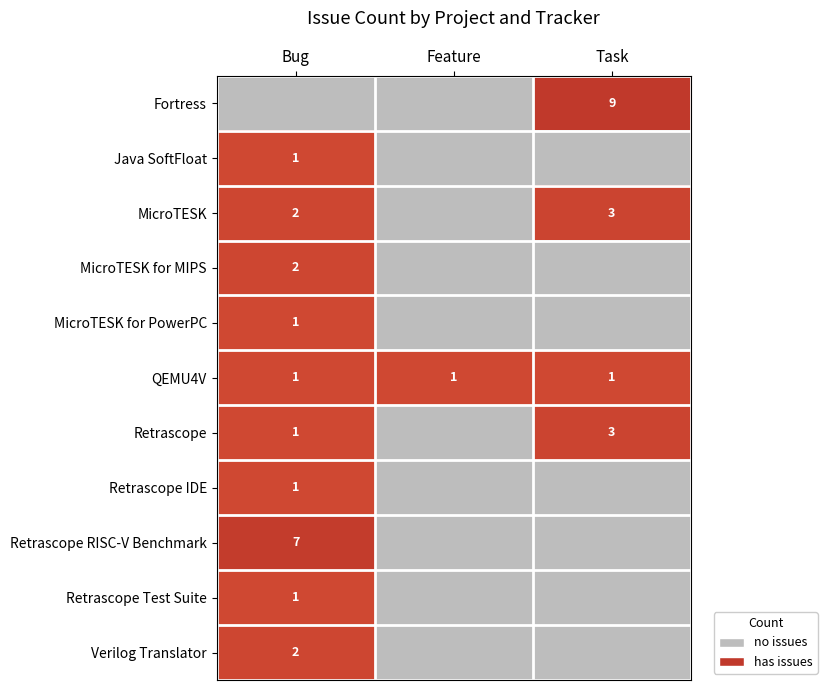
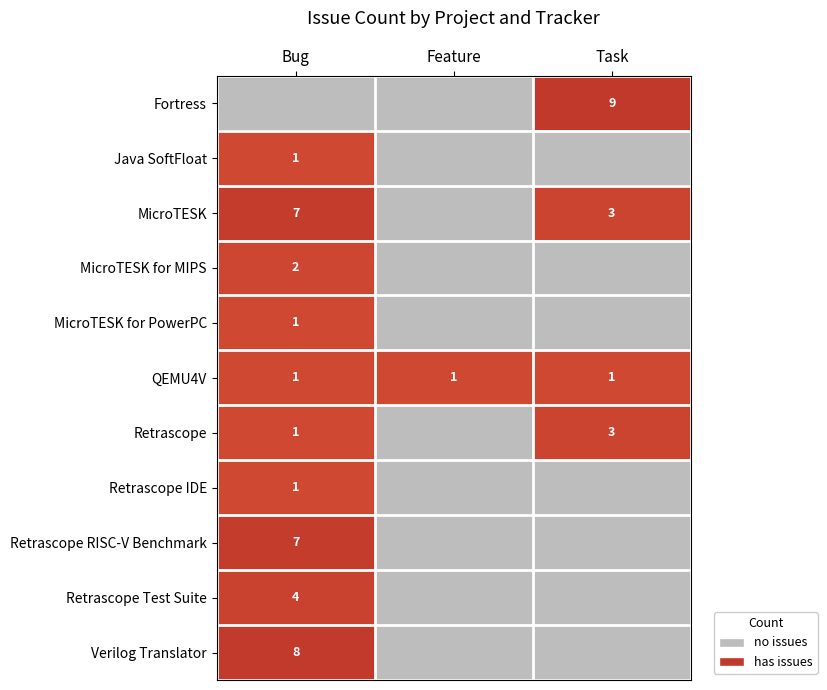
  {
    "Fortress": {
      "Task": 9
    },
    "Java SoftFloat": {
      "Bug": 1
    },
    "MicroTESK": {
-     "Bug": 2,
+     "Bug": 7,
      "Task": 3
    },
    "MicroTESK for MIPS": {
      "Bug": 2
    },
    "MicroTESK for PowerPC": {
      "Bug": 1
    },
    "QEMU4V": {
      "Bug": 1,
      "Feature": 1,
      "Task": 1
    },
    "Retrascope": {
      "Bug": 1,
      "Task": 3
    },
    "Retrascope IDE": {
      "Bug": 1
    },
    "Retrascope RISC-V Benchmark": {
      "Bug": 7
    },
    "Retrascope Test Suite": {
-     "Bug": 1
+     "Bug": 4
    },
    "Verilog Translator": {
-     "Bug": 2
+     "Bug": 8
    }
  }
